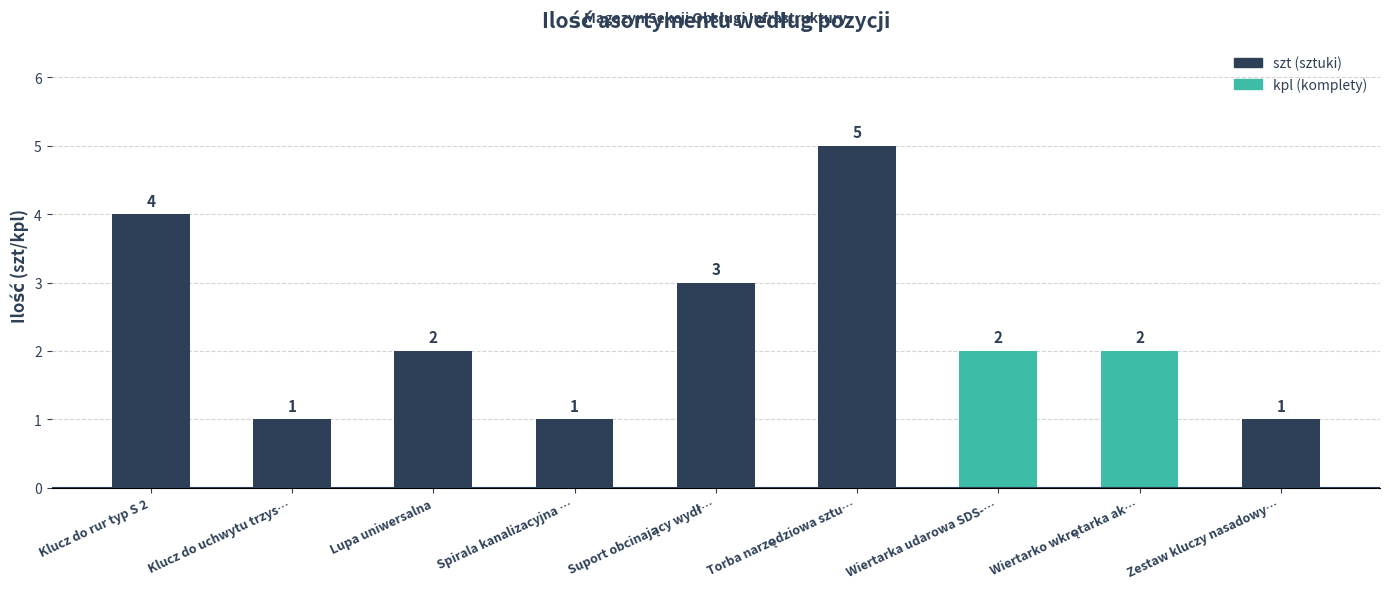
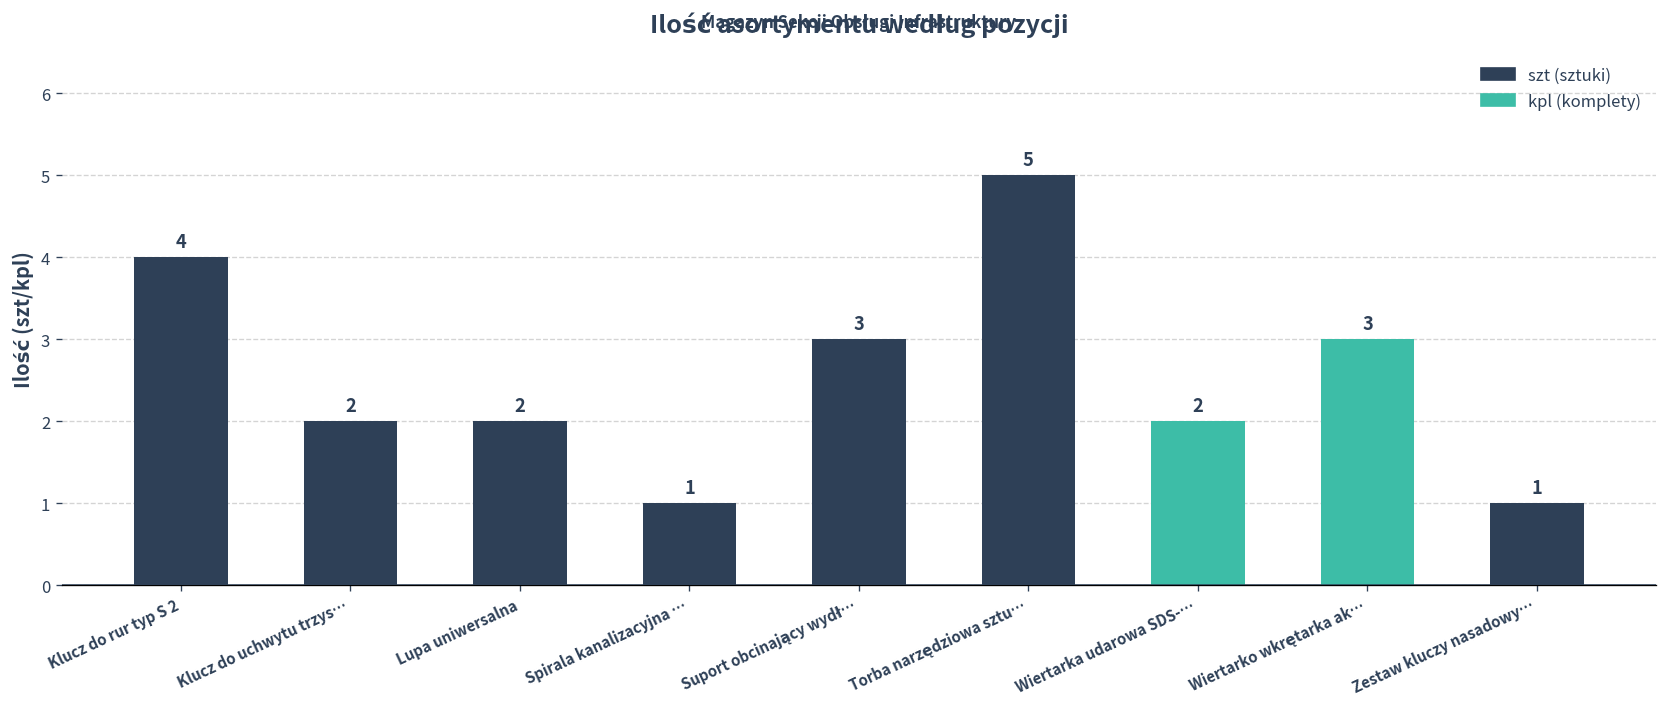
  {
    "Klucz do rur typ S 2": 4,
-   "Klucz do uchwytu trzys…": 1,
+   "Klucz do uchwytu trzys…": 2,
    "Lupa uniwersalna": 2,
    "Spirala kanalizacyjna …": 1,
    "Suport obcinający wydł…": 3,
    "Torba narzędziowa sztu…": 5,
    "Wiertarka udarowa SDS-…": 2,
-   "Wiertarko wkrętarka ak…": 2,
+   "Wiertarko wkrętarka ak…": 3,
    "Zestaw kluczy nasadowy…": 1
  }
